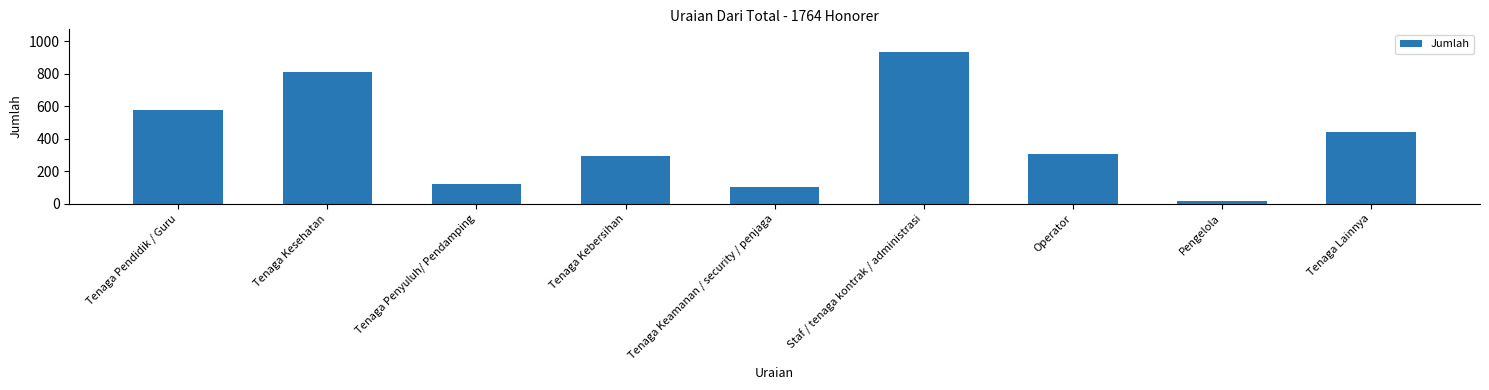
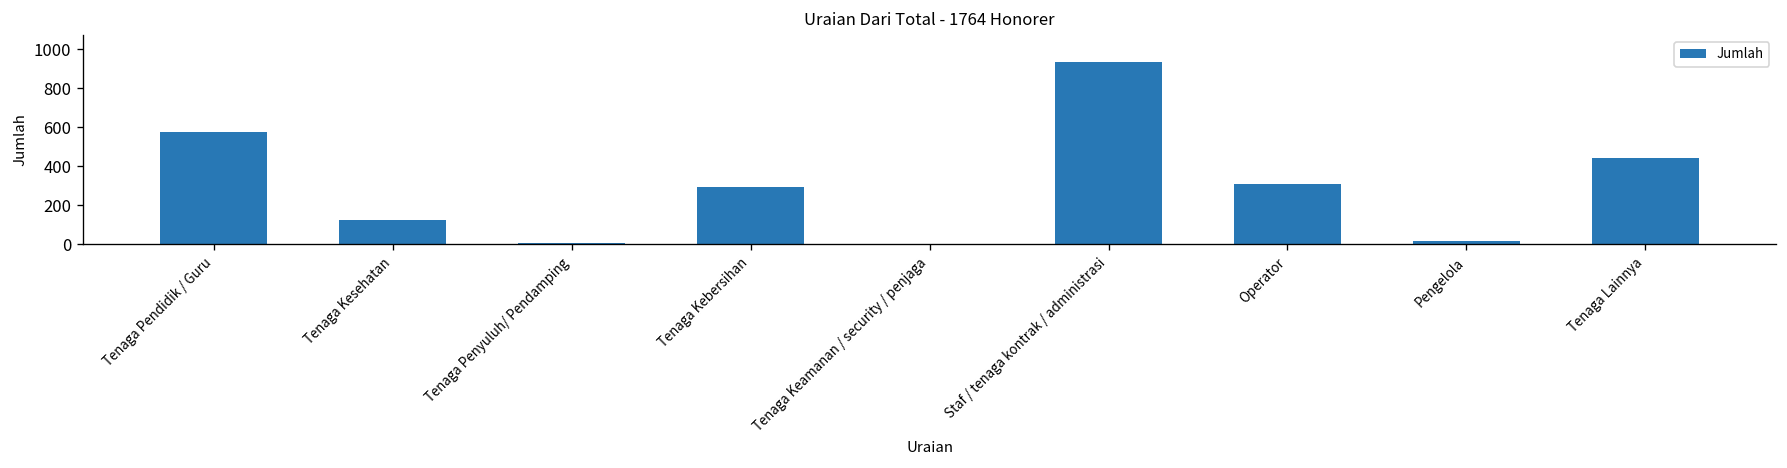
  {
    "Tenaga Pendidik / Guru": 570,
-   "Tenaga Kesehatan": 810,
-   "Tenaga Penyuluh/ Pendamping": 120,
+   "Tenaga Kesehatan": 120,
+   "Tenaga Penyuluh/ Pendamping": 10,
    "Tenaga Kebersihan": 290,
-   "Tenaga Keamanan / security / penjaga": 100,
+   "Tenaga Keamanan / security / penjaga": 0,
    "Staf / tenaga kontrak / administrasi": 930,
    "Operator": 310,
    "Pengelola": 20,
    "Tenaga Lainnya": 440
  }
